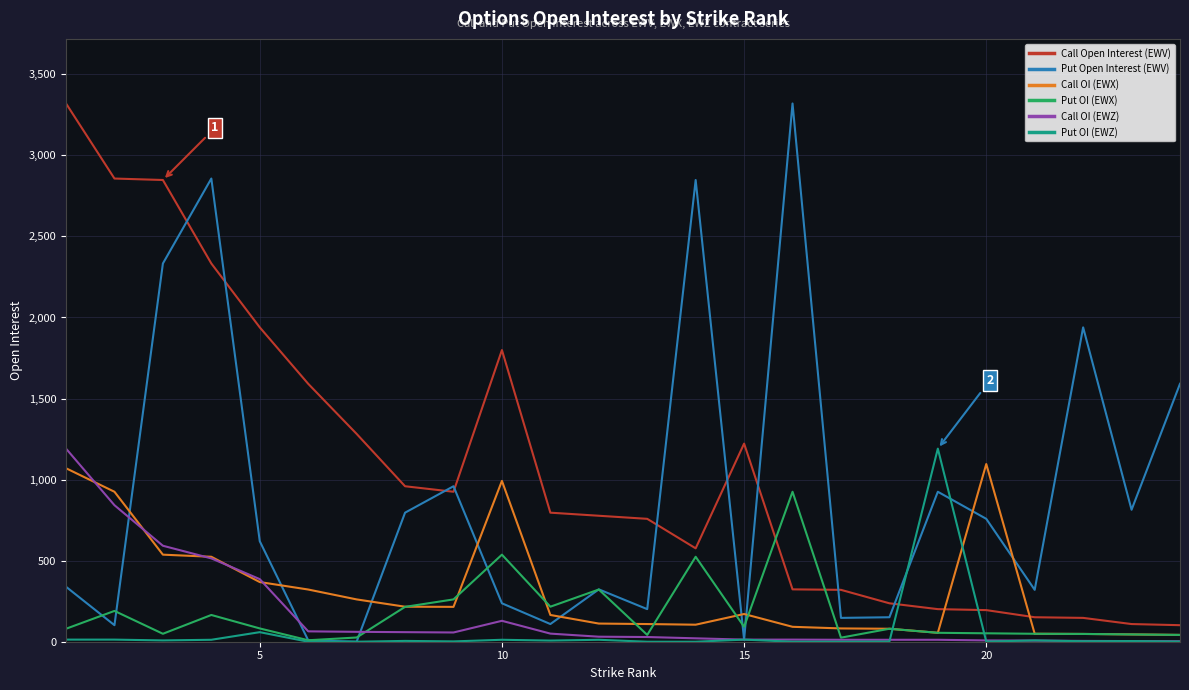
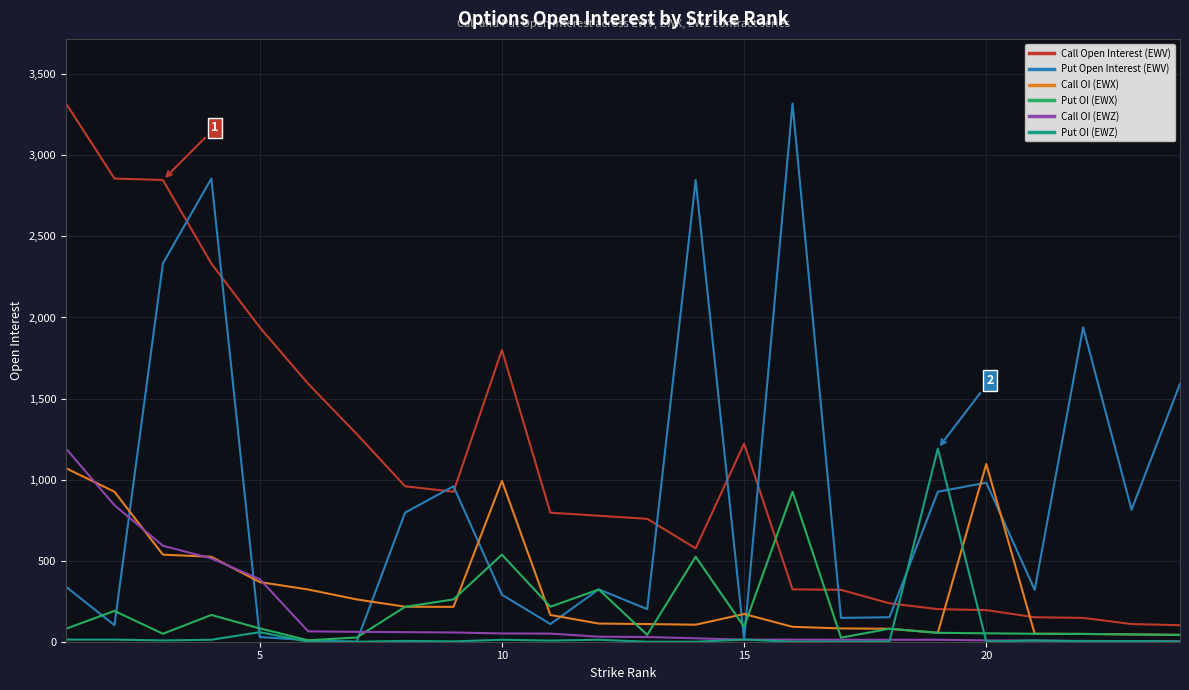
  {
    "Call Open Interest (EWV)": {
      "5": "1,940",
      "10": "1,800",
      "15": "1,220",
      "20": "200"
    },
    "Put Open Interest (EWV)": {
-     "5": "620",
-     "10": "240",
-     "20": "760"
+     "5": "30",
+     "10": "290",
+     "20": "980"
    },
    "Call OI (EWX)": {
      "5": "370",
      "10": "990",
      "15": "170",
      "20": "1,100"
    },
    "Call OI (EWZ)": {
      "5": "390",
-     "10": "130"
+     "10": "50"
    }
  }
